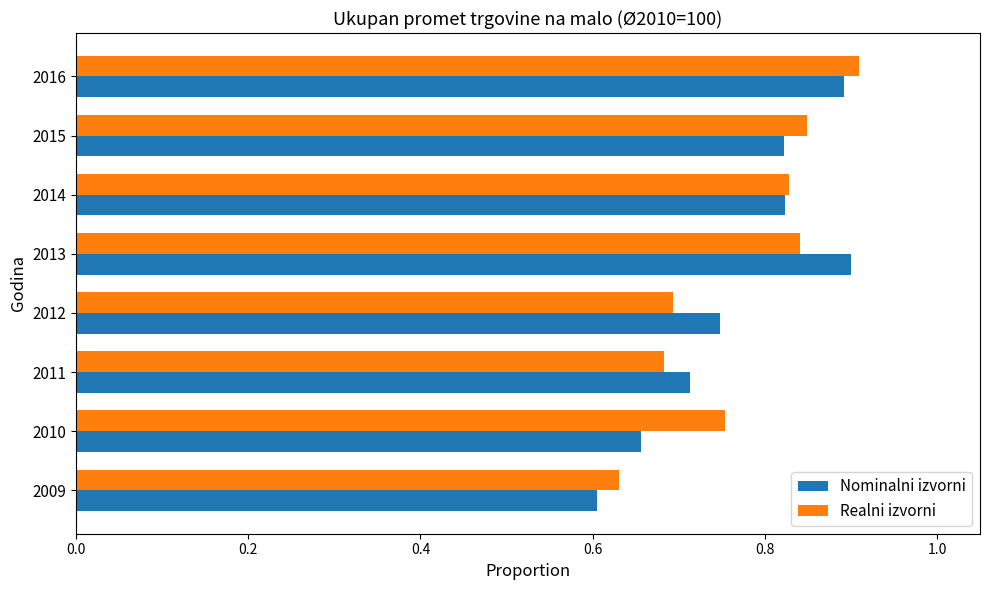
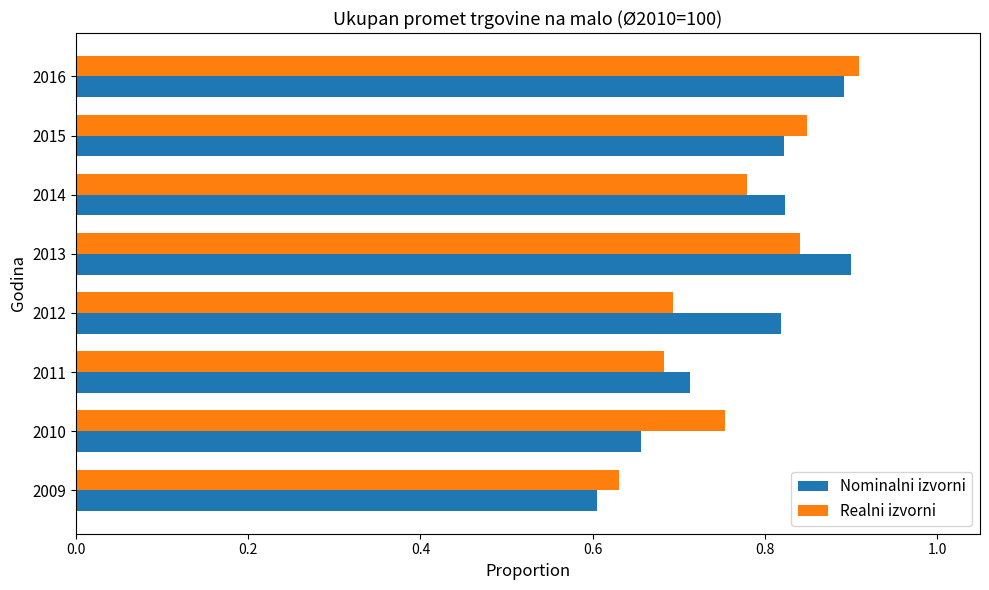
  {
    "Nominalni izvorni": {
      "2016": 0.89,
      "2015": 0.82,
      "2014": 0.82,
      "2013": 0.90,
-     "2012": 0.75,
+     "2012": 0.82,
      "2011": 0.71,
      "2010": 0.66,
      "2009": 0.60
    },
    "Realni izvorni": {
      "2016": 0.91,
      "2015": 0.85,
-     "2014": 0.83,
+     "2014": 0.78,
      "2013": 0.84,
      "2012": 0.69,
      "2011": 0.68,
      "2010": 0.75,
      "2009": 0.63
    }
  }
